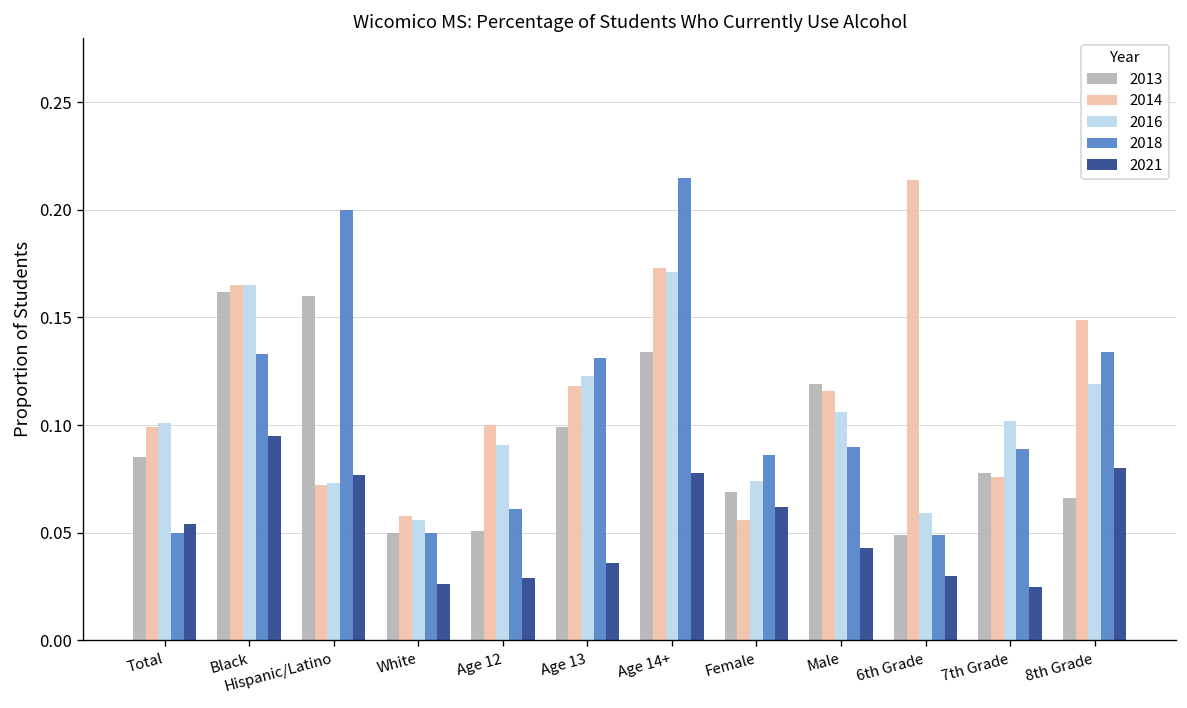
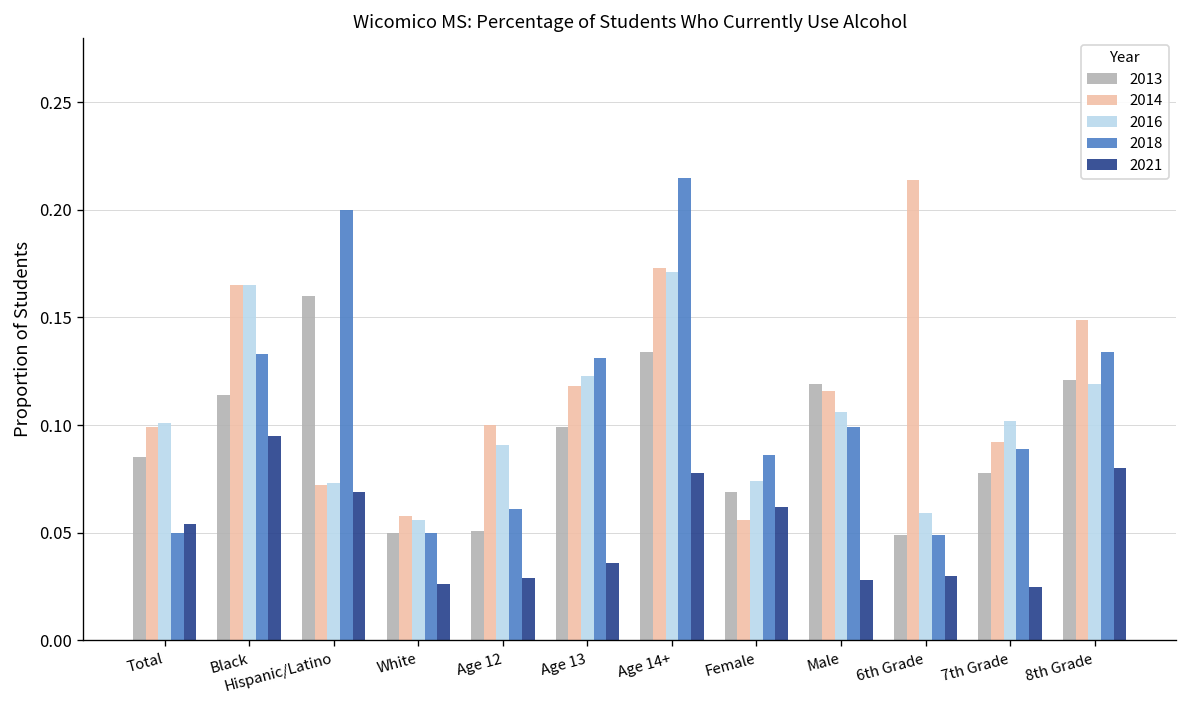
  {
    "2013": {
      "Total": 0.085,
-     "Black": 0.162,
+     "Black": 0.114,
      "Hispanic/Latino": 0.160,
      "White": 0.050,
      "Age 12": 0.051,
      "Age 13": 0.099,
      "Age 14+": 0.134,
      "Female": 0.069,
      "Male": 0.119,
      "6th Grade": 0.049,
      "7th Grade": 0.078,
-     "8th Grade": 0.066
+     "8th Grade": 0.121
    },
    "2014": {
      "Total": 0.099,
      "Black": 0.165,
      "Hispanic/Latino": 0.072,
      "White": 0.058,
      "Age 12": 0.100,
      "Age 13": 0.118,
      "Age 14+": 0.173,
      "Female": 0.056,
      "Male": 0.116,
      "6th Grade": 0.214,
-     "7th Grade": 0.076,
+     "7th Grade": 0.092,
      "8th Grade": 0.149
    },
    "2016": {
      "Total": 0.101,
      "Black": 0.165,
      "Hispanic/Latino": 0.073,
      "White": 0.056,
      "Age 12": 0.091,
      "Age 13": 0.123,
      "Age 14+": 0.171,
      "Female": 0.074,
      "Male": 0.106,
      "6th Grade": 0.059,
      "7th Grade": 0.102,
      "8th Grade": 0.119
    },
    "2018": {
      "Total": 0.050,
      "Black": 0.133,
      "Hispanic/Latino": 0.200,
      "White": 0.050,
      "Age 12": 0.061,
      "Age 13": 0.131,
      "Age 14+": 0.215,
      "Female": 0.086,
-     "Male": 0.090,
+     "Male": 0.099,
      "6th Grade": 0.049,
      "7th Grade": 0.089,
      "8th Grade": 0.134
    },
    "2021": {
      "Total": 0.054,
      "Black": 0.095,
-     "Hispanic/Latino": 0.077,
+     "Hispanic/Latino": 0.069,
      "White": 0.026,
      "Age 12": 0.029,
      "Age 13": 0.036,
      "Age 14+": 0.078,
      "Female": 0.062,
-     "Male": 0.043,
+     "Male": 0.028,
      "6th Grade": 0.030,
      "7th Grade": 0.025,
      "8th Grade": 0.080
    }
  }
